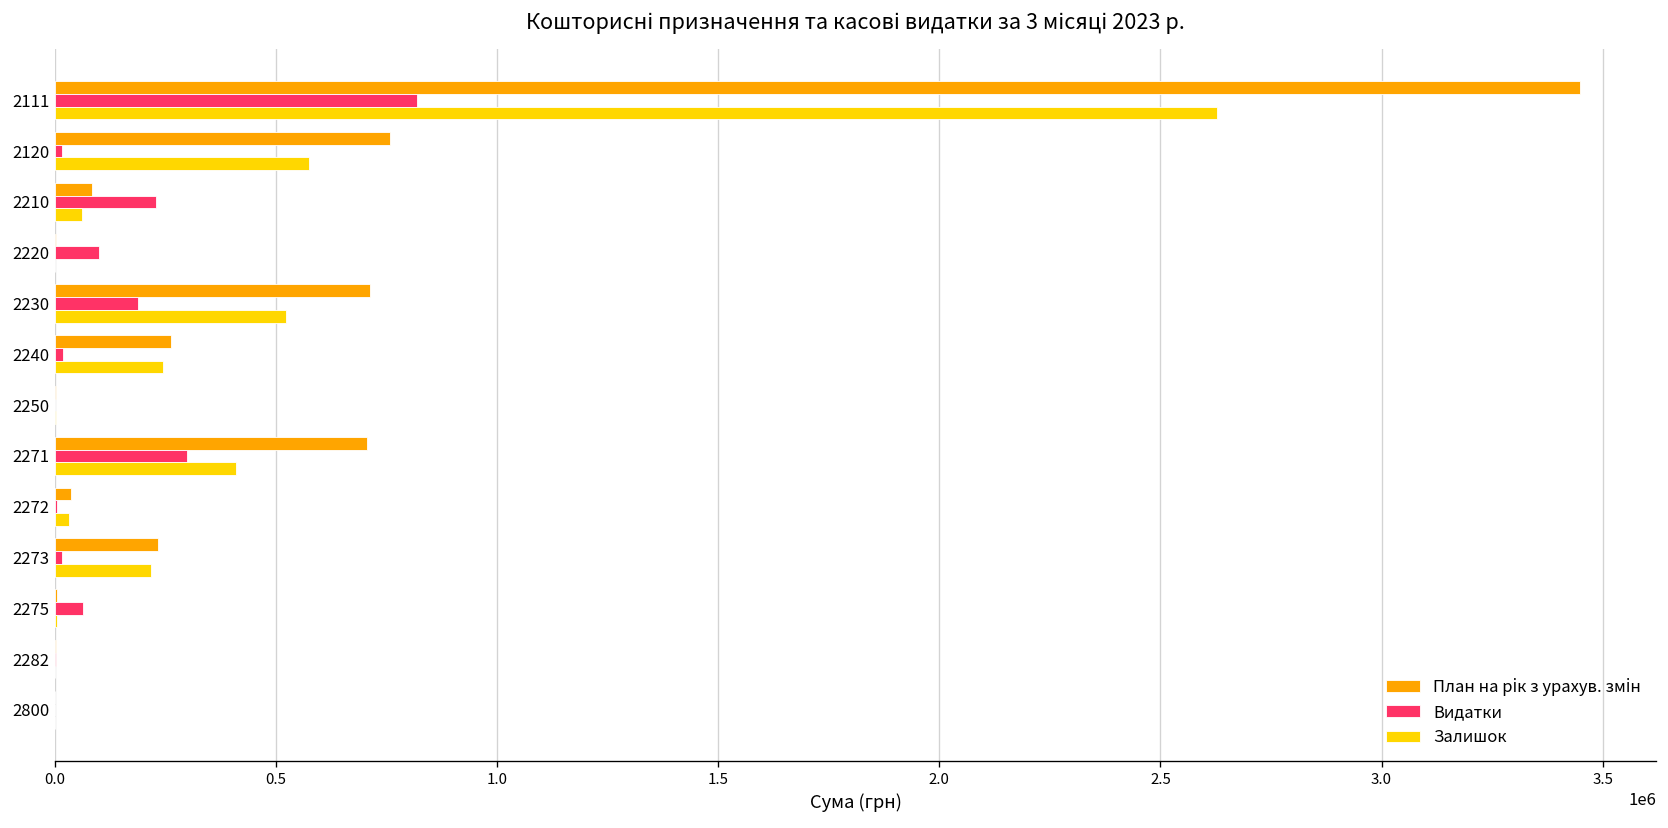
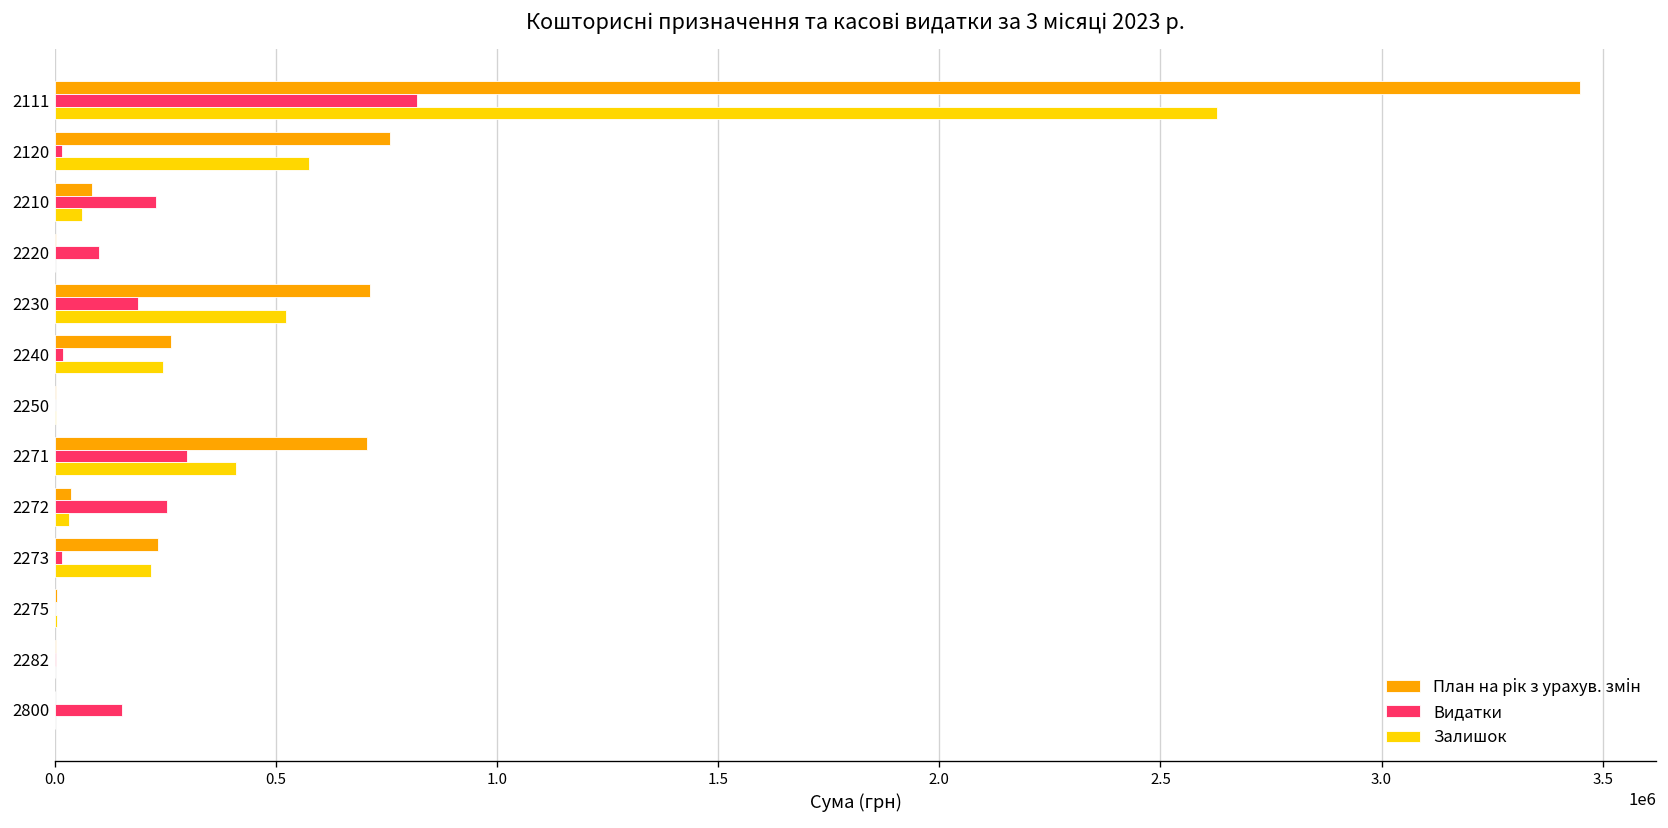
  {
    "Видатки": {
      "2111": 820000,
      "2120": 20000,
      "2210": 230000,
      "2220": 100000,
      "2230": 190000,
      "2240": 20000,
      "2250": 0,
      "2271": 300000,
-     "2272": 0,
+     "2272": 250000,
      "2273": 20000,
-     "2275": 60000,
-     "2800": 0
+     "2275": 0,
+     "2800": 150000
    }
  }
